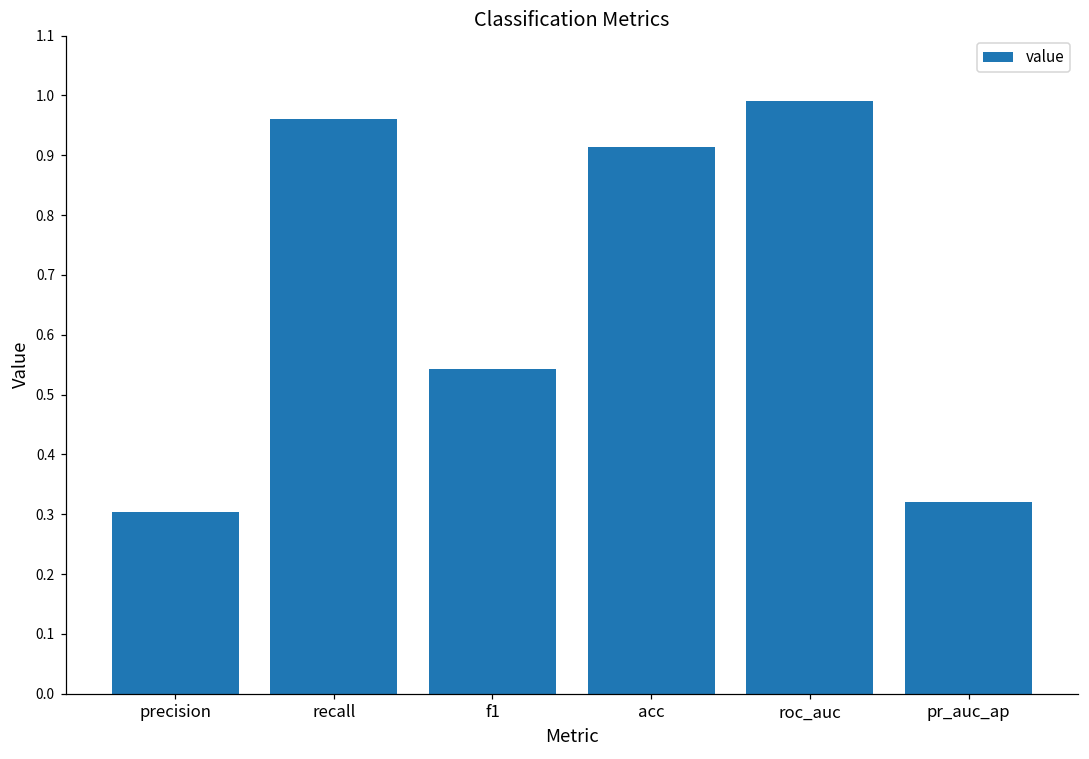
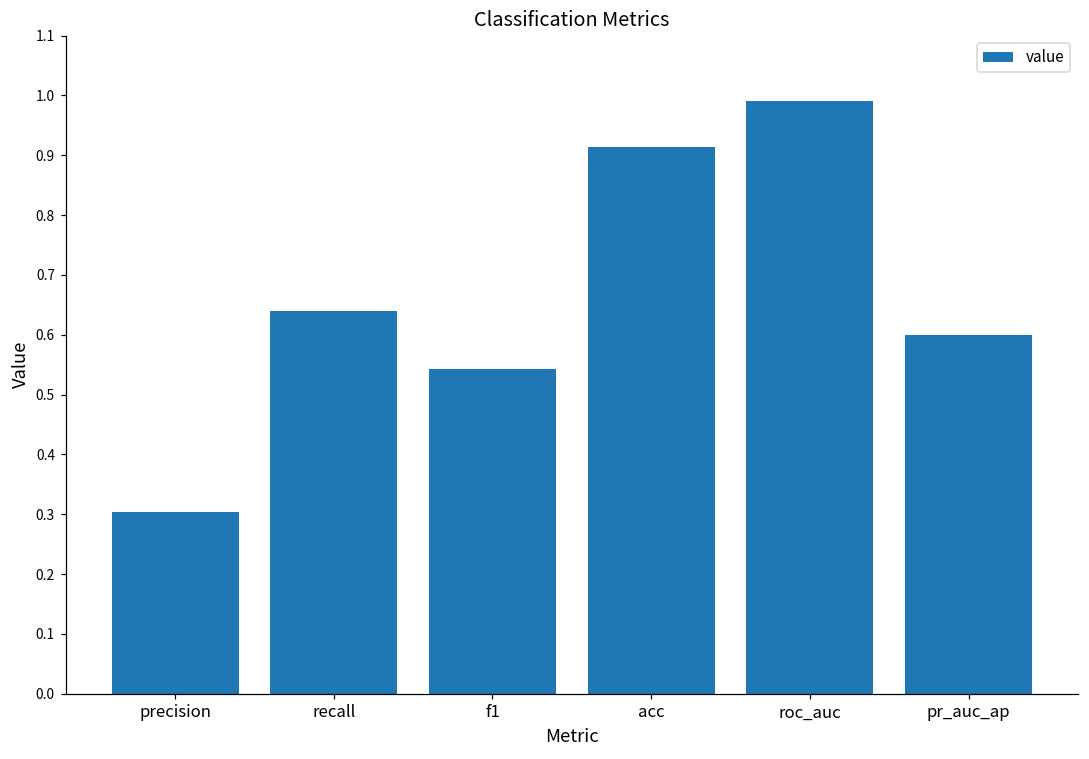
  {
    "precision": 0.30,
-   "recall": 0.96,
+   "recall": 0.64,
    "f1": 0.54,
    "acc": 0.91,
    "roc_auc": 0.99,
-   "pr_auc_ap": 0.32
+   "pr_auc_ap": 0.60
  }
